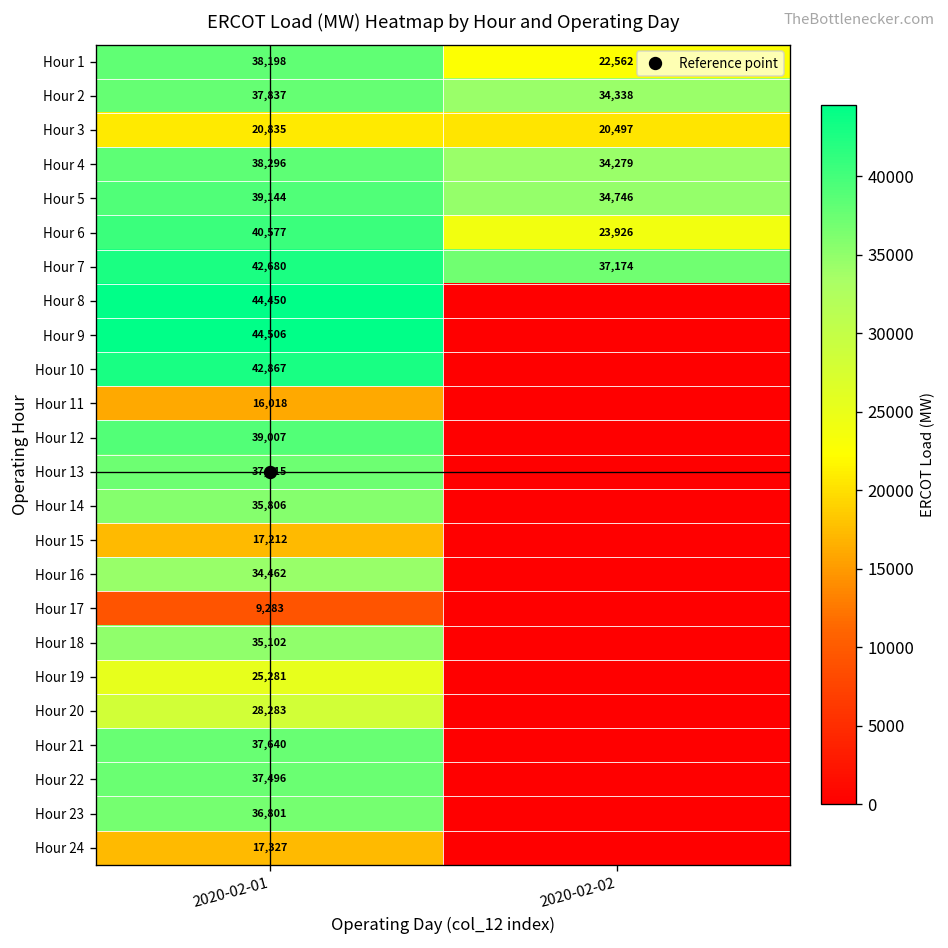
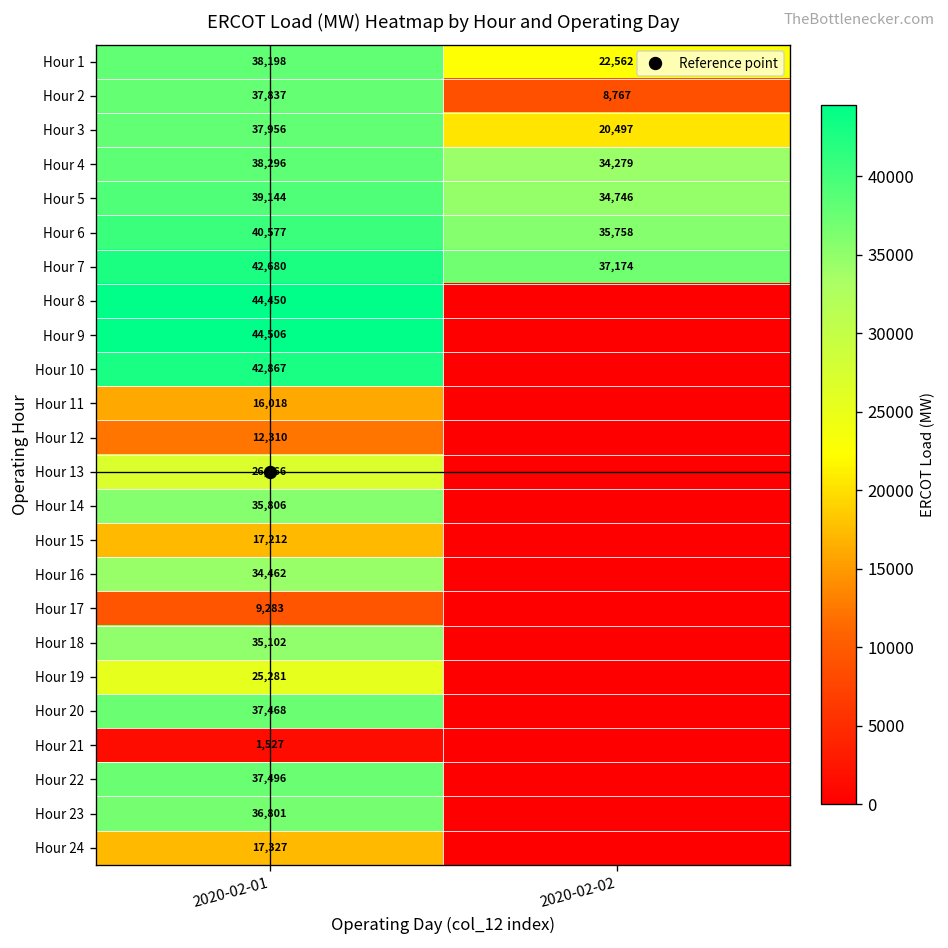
  {
    "Hour 1": {
      "2020-02-01": "38,198",
      "2020-02-02": "22,562"
    },
    "Hour 2": {
      "2020-02-01": "37,837",
-     "2020-02-02": "34,338"
+     "2020-02-02": "8,767"
    },
    "Hour 3": {
-     "2020-02-01": "20,835",
+     "2020-02-01": "37,956",
      "2020-02-02": "20,497"
    },
    "Hour 4": {
      "2020-02-01": "38,296",
      "2020-02-02": "34,279"
    },
    "Hour 5": {
      "2020-02-01": "39,144",
      "2020-02-02": "34,746"
    },
    "Hour 6": {
      "2020-02-01": "40,577",
-     "2020-02-02": "23,926"
+     "2020-02-02": "35,758"
    },
    "Hour 7": {
      "2020-02-01": "42,680",
      "2020-02-02": "37,174"
    },
    "Hour 8": {
      "2020-02-01": "44,450"
    },
    "Hour 9": {
      "2020-02-01": "44,506"
    },
    "Hour 10": {
      "2020-02-01": "42,867"
    },
    "Hour 11": {
      "2020-02-01": "16,018"
    },
    "Hour 12": {
-     "2020-02-01": "39,007"
+     "2020-02-01": "12,310"
    },
    "Hour 13": {
-     "2020-02-01": "37,215"
+     "2020-02-01": "26,966"
    },
    "Hour 14": {
      "2020-02-01": "35,806"
    },
    "Hour 15": {
      "2020-02-01": "17,212"
    },
    "Hour 16": {
      "2020-02-01": "34,462"
    },
    "Hour 17": {
      "2020-02-01": "9,283"
    },
    "Hour 18": {
      "2020-02-01": "35,102"
    },
    "Hour 19": {
      "2020-02-01": "25,281"
    },
    "Hour 20": {
-     "2020-02-01": "28,283"
+     "2020-02-01": "37,468"
    },
    "Hour 21": {
-     "2020-02-01": "37,640"
+     "2020-02-01": "1,527"
    },
    "Hour 22": {
      "2020-02-01": "37,496"
    },
    "Hour 23": {
      "2020-02-01": "36,801"
    },
    "Hour 24": {
      "2020-02-01": "17,327"
    }
  }
